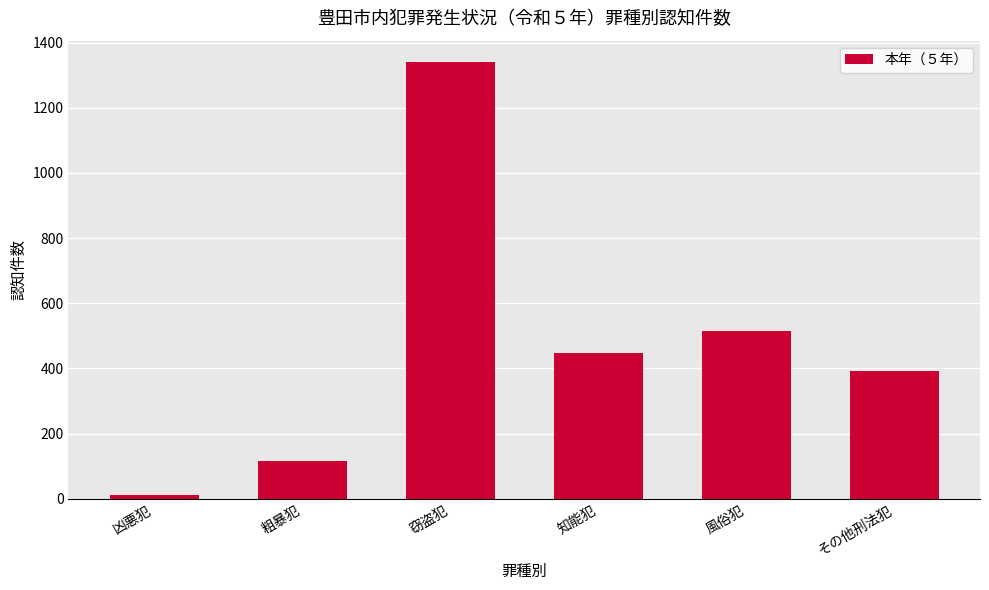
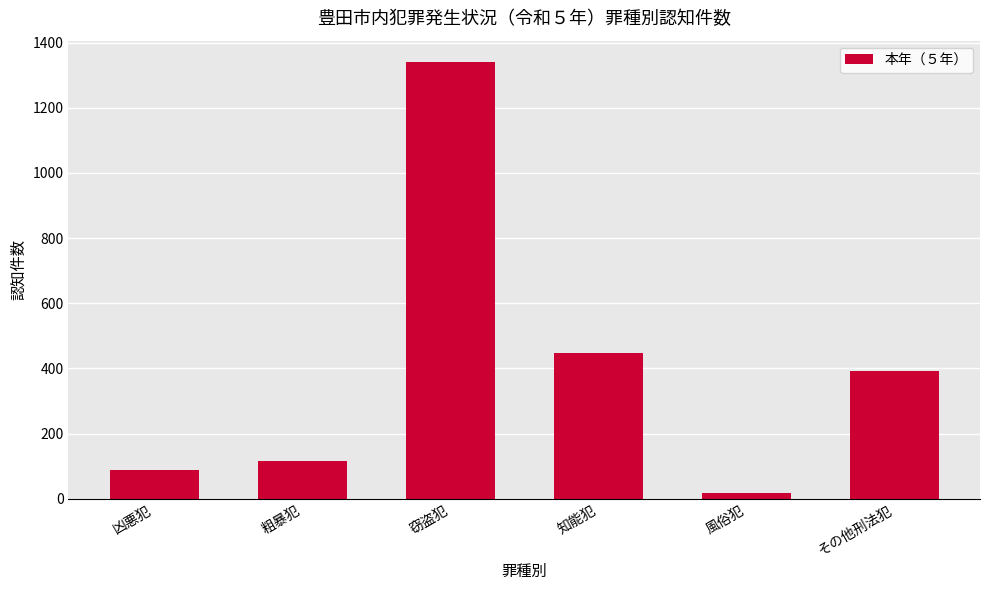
  {
-   "凶悪犯": 10,
+   "凶悪犯": 90,
    "粗暴犯": 120,
    "窃盗犯": 1340,
    "知能犯": 450,
-   "風俗犯": 510,
+   "風俗犯": 20,
    "その他刑法犯": 390
  }
